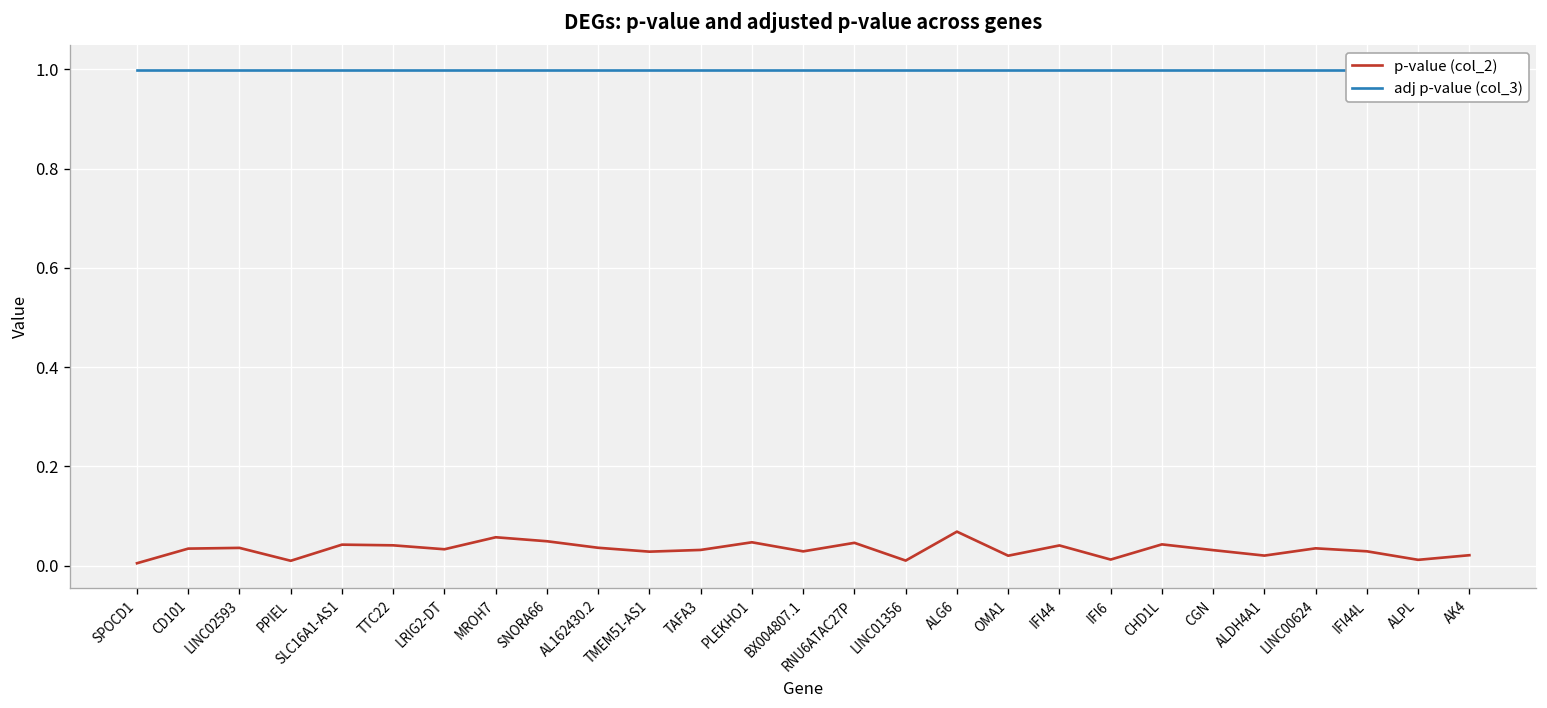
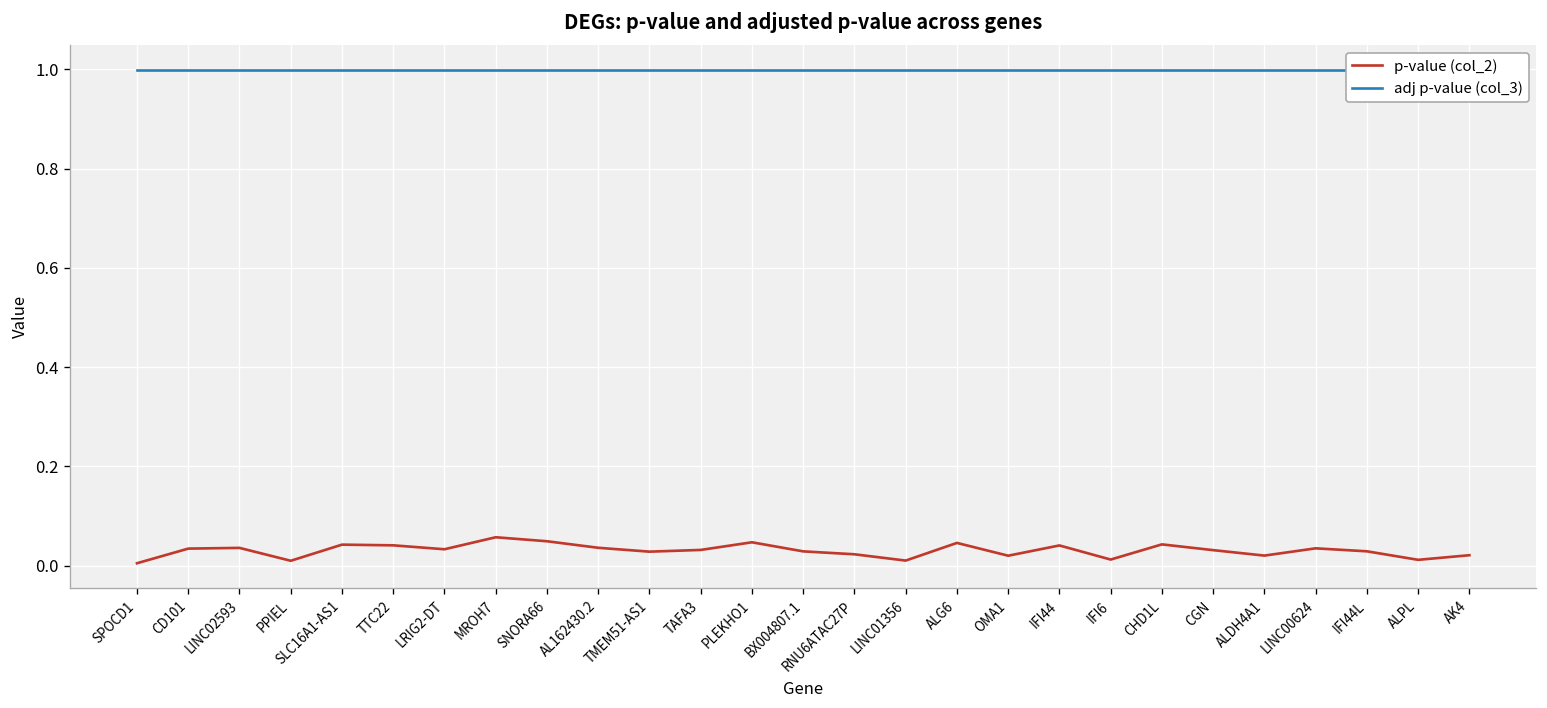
  {
    "p-value (col_2)": {
      "SPOCD1": 0.00,
      "CD101": 0.03,
      "LINC02593": 0.04,
      "PPIEL": 0.01,
      "SLC16A1-AS1": 0.04,
      "TTC22": 0.04,
      "LRIG2-DT": 0.03,
      "MROH7": 0.06,
      "SNORA66": 0.05,
      "AL162430.2": 0.04,
      "TMEM51-AS1": 0.03,
      "TAFA3": 0.03,
      "PLEKHO1": 0.05,
      "BX004807.1": 0.03,
-     "RNU6ATAC27P": 0.05,
+     "RNU6ATAC27P": 0.02,
      "LINC01356": 0.01,
-     "ALG6": 0.07,
+     "ALG6": 0.05,
      "OMA1": 0.02,
      "IFI44": 0.04,
      "IFI6": 0.01,
      "CHD1L": 0.04,
      "CGN": 0.03,
      "ALDH4A1": 0.02,
      "LINC00624": 0.04,
      "IFI44L": 0.03,
      "ALPL": 0.01,
      "AK4": 0.02
    },
    "adj p-value (col_3)": {
      "SPOCD1": 1.00,
      "CD101": 1.00,
      "LINC02593": 1.00,
      "PPIEL": 1.00,
      "SLC16A1-AS1": 1.00,
      "TTC22": 1.00,
      "LRIG2-DT": 1.00,
      "MROH7": 1.00,
      "SNORA66": 1.00,
      "AL162430.2": 1.00,
      "TMEM51-AS1": 1.00,
      "TAFA3": 1.00,
      "PLEKHO1": 1.00,
      "BX004807.1": 1.00,
      "RNU6ATAC27P": 1.00,
      "LINC01356": 1.00,
      "ALG6": 1.00,
      "OMA1": 1.00,
      "IFI44": 1.00,
      "IFI6": 1.00,
      "CHD1L": 1.00,
      "CGN": 1.00,
      "ALDH4A1": 1.00,
      "LINC00624": 1.00
    }
  }
